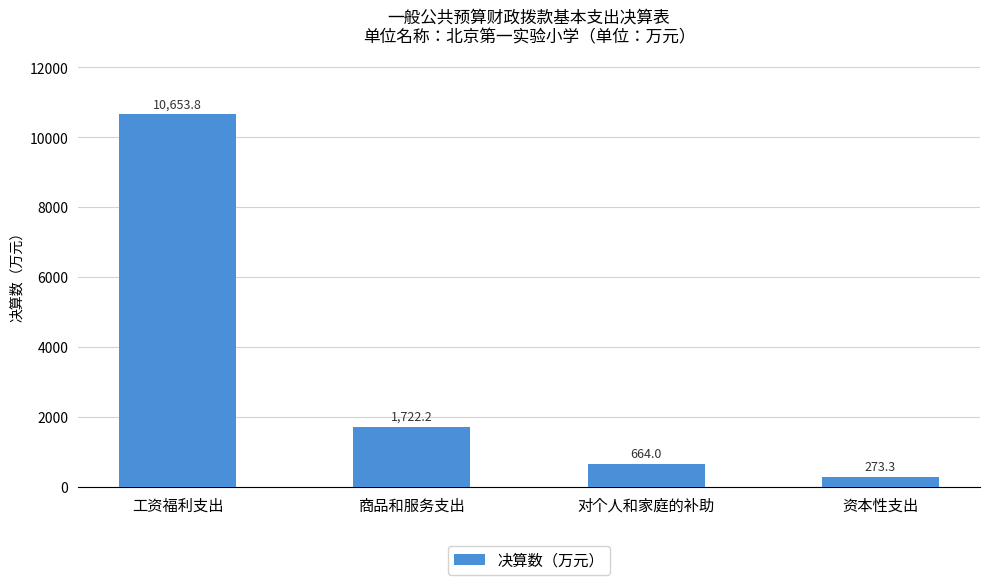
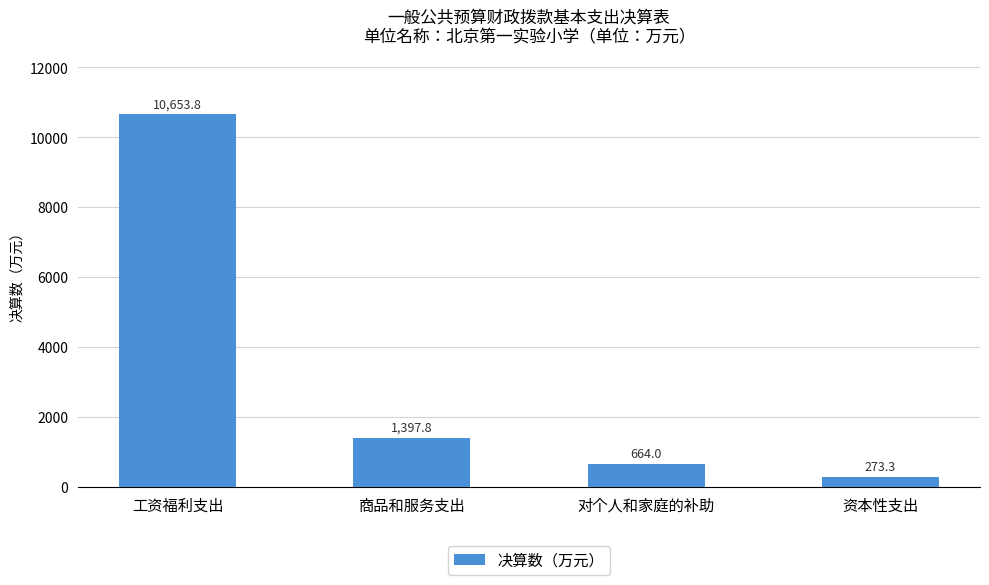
  {
    "工资福利支出": "10,653.8",
-   "商品和服务支出": "1,722.2",
+   "商品和服务支出": "1,397.8",
    "对个人和家庭的补助": "664.0",
    "资本性支出": "273.3"
  }
